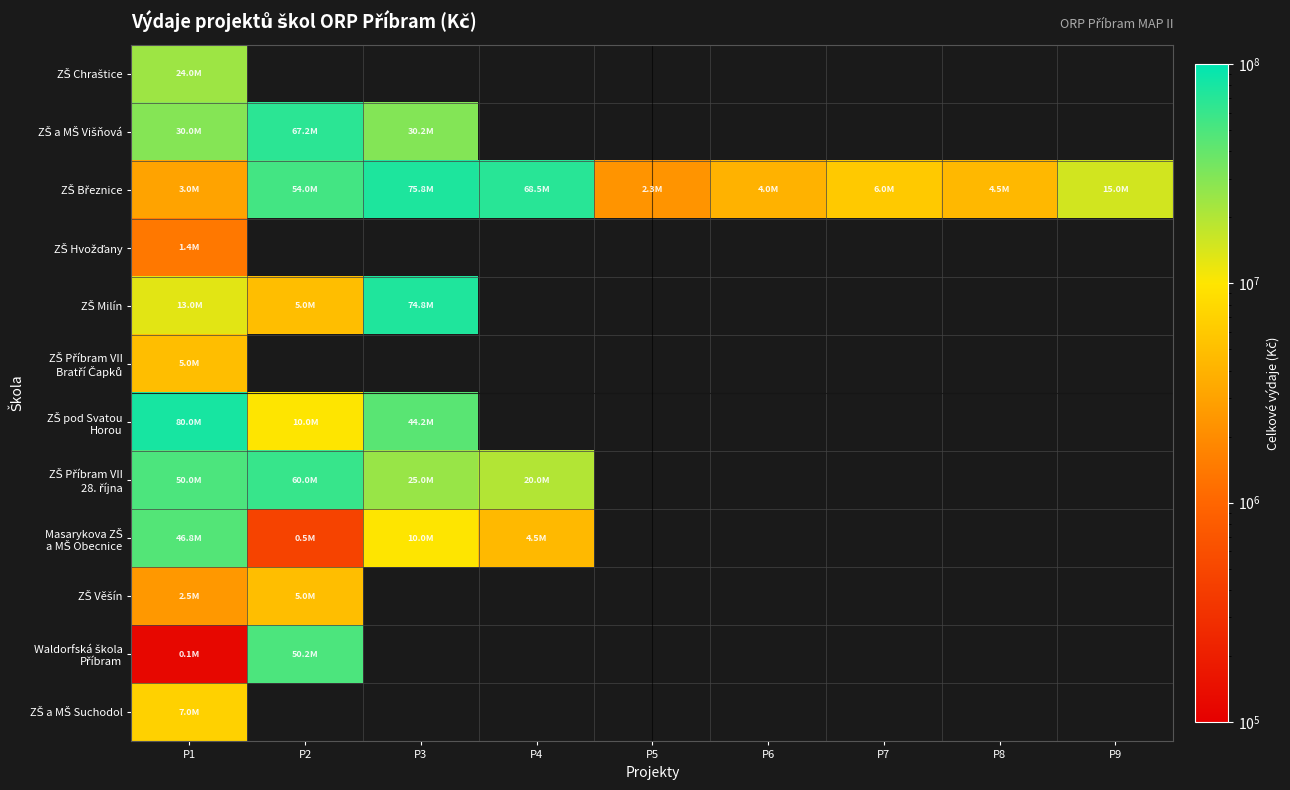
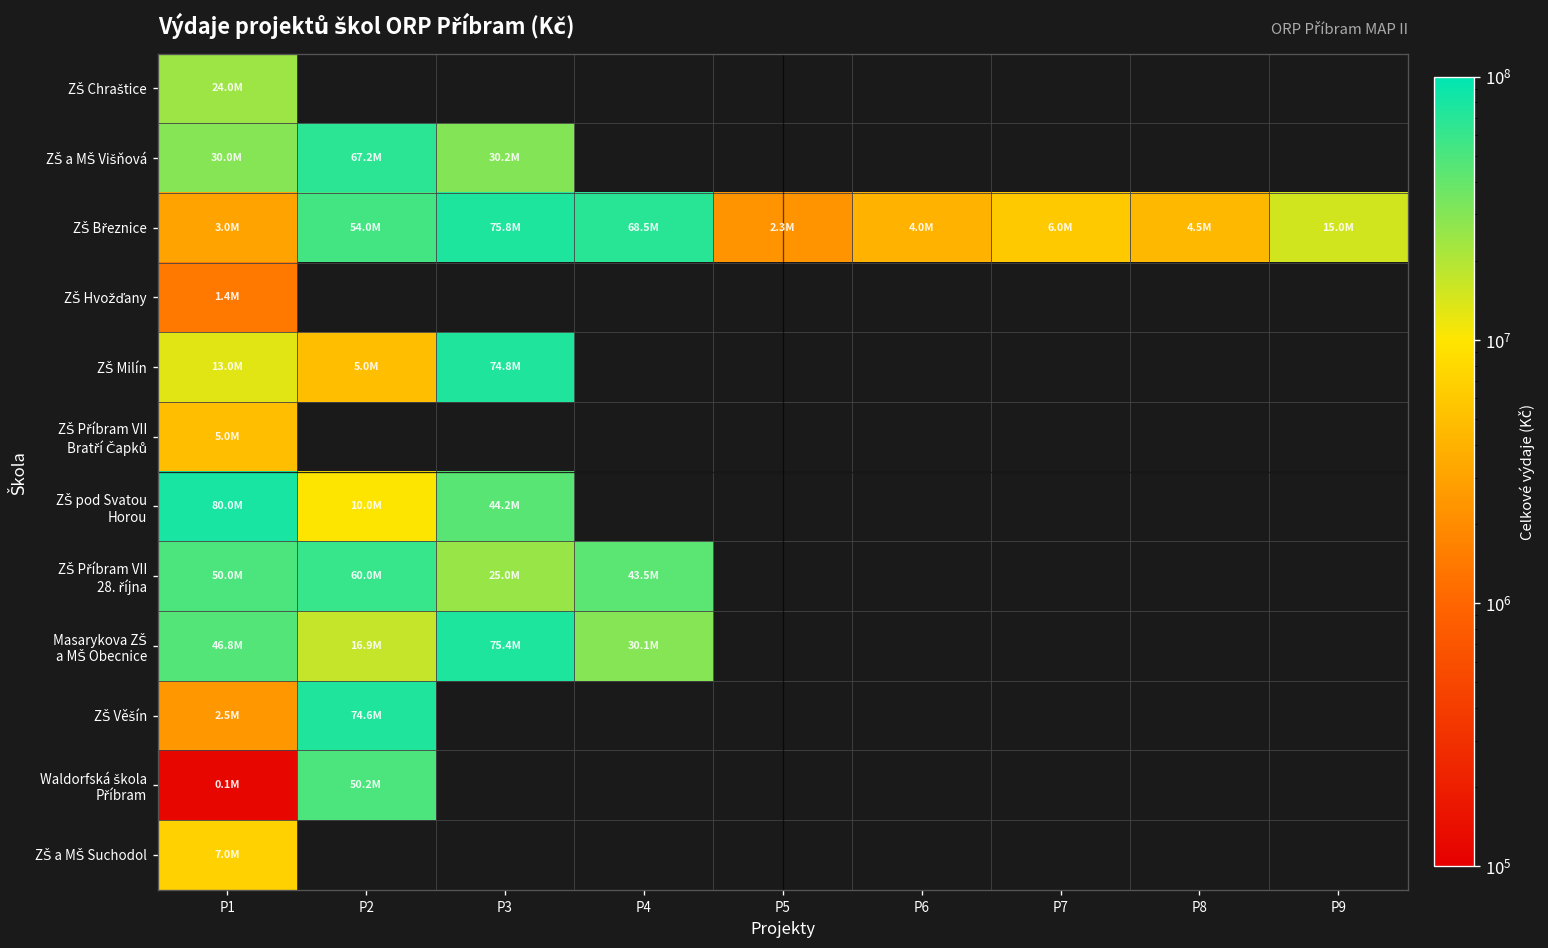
  {
    "ZŠ Chraštice": {
      "P1": "24.0M"
    },
    "ZŠ a MŠ Višňová": {
      "P1": "30.0M",
      "P2": "67.2M",
      "P3": "30.2M"
    },
    "ZŠ Březnice": {
      "P1": "3.0M",
      "P2": "54.0M",
      "P3": "75.8M",
      "P4": "68.5M",
      "P5": "2.3M",
      "P6": "4.0M",
      "P7": "6.0M",
      "P8": "4.5M",
      "P9": "15.0M"
    },
    "ZŠ Hvožďany": {
      "P1": "1.4M"
    },
    "ZŠ Milín": {
      "P1": "13.0M",
      "P2": "5.0M",
      "P3": "74.8M"
    },
    "ZŠ Příbram VII Bratří Čapků": {
      "P1": "5.0M"
    },
    "ZŠ pod Svatou Horou": {
      "P1": "80.0M",
      "P2": "10.0M",
      "P3": "44.2M"
    },
    "ZŠ Příbram VII 28. října": {
      "P1": "50.0M",
      "P2": "60.0M",
      "P3": "25.0M",
-     "P4": "20.0M"
+     "P4": "43.5M"
    },
    "Masarykova ZŠ a MŠ Obecnice": {
      "P1": "46.8M",
-     "P2": "0.5M",
-     "P3": "10.0M",
-     "P4": "4.5M"
+     "P2": "16.9M",
+     "P3": "75.4M",
+     "P4": "30.1M"
    },
    "ZŠ Věšín": {
      "P1": "2.5M",
-     "P2": "5.0M"
+     "P2": "74.6M"
    },
    "Waldorfská škola Příbram": {
      "P1": "0.1M",
      "P2": "50.2M"
    },
    "ZŠ a MŠ Suchodol": {
      "P1": "7.0M"
    }
  }
